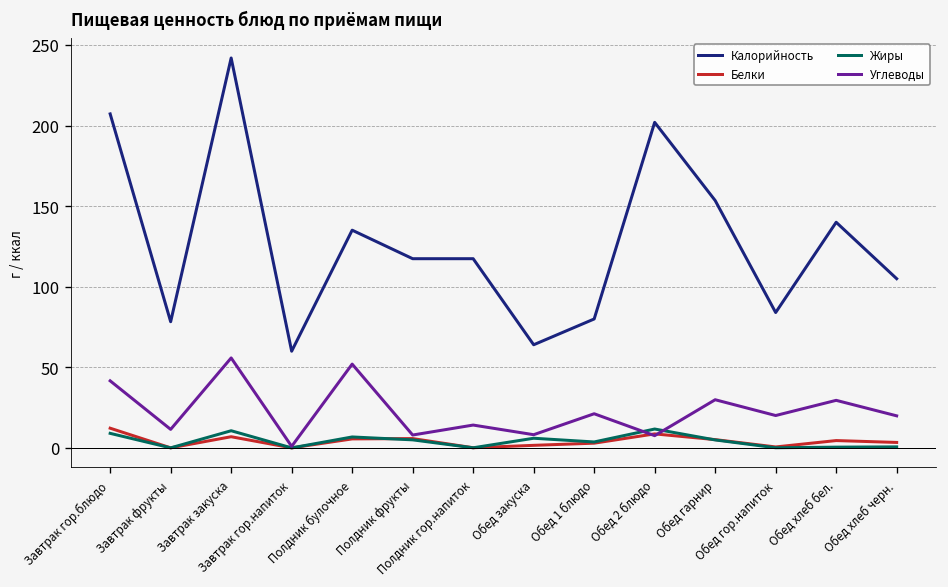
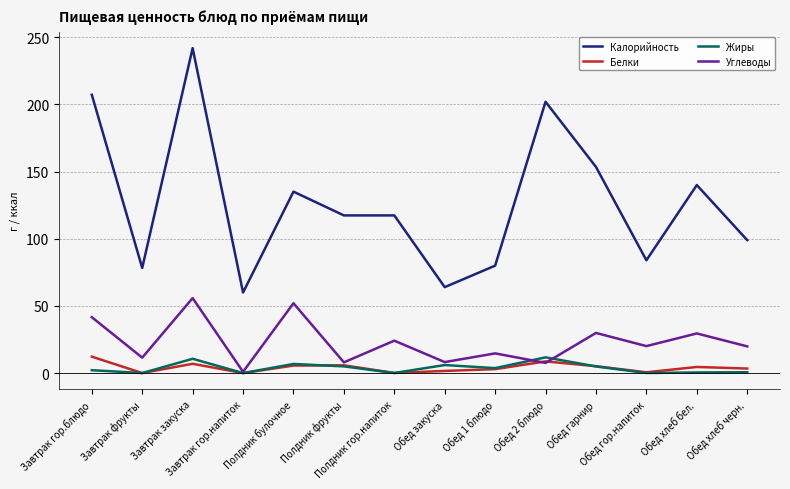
  {
    "Калорийность": {
      "Завтрак гор.блюдо": 207,
      "Завтрак фрукты": 78,
      "Завтрак закуска": 242,
      "Завтрак гор.напиток": 60,
      "Полдник булочное": 135,
      "Полдник фрукты": 117,
      "Полдник гор.напиток": 117,
      "Обед закуска": 64,
      "Обед 1 блюдо": 80,
      "Обед 2 блюдо": 202,
      "Обед гарнир": 154,
      "Обед гор.напиток": 84,
      "Обед хлеб бел.": 140,
-     "Обед хлеб черн.": 105
+     "Обед хлеб черн.": 99
    },
    "Белки": {
      "Завтрак гор.блюдо": 12,
      "Завтрак закуска": 7,
      "Обед закуска": 2,
      "Обед хлеб бел.": 5,
      "Обед хлеб черн.": 3
    },
    "Жиры": {
-     "Завтрак гор.блюдо": 9,
+     "Завтрак гор.блюдо": 2,
      "Завтрак закуска": 11,
      "Обед закуска": 6,
      "Обед 2 блюдо": 12,
      "Обед хлеб бел.": 0,
      "Обед хлеб черн.": 1
    },
    "Углеводы": {
      "Завтрак гор.блюдо": 42,
      "Завтрак фрукты": 12,
      "Завтрак закуска": 56,
      "Полдник булочное": 52,
      "Полдник фрукты": 8,
-     "Полдник гор.напиток": 14,
+     "Полдник гор.напиток": 24,
      "Обед закуска": 8,
-     "Обед 1 блюдо": 21,
+     "Обед 1 блюдо": 15,
      "Обед гарнир": 30,
      "Обед гор.напиток": 20,
      "Обед хлеб бел.": 30,
      "Обед хлеб черн.": 20
    }
  }
